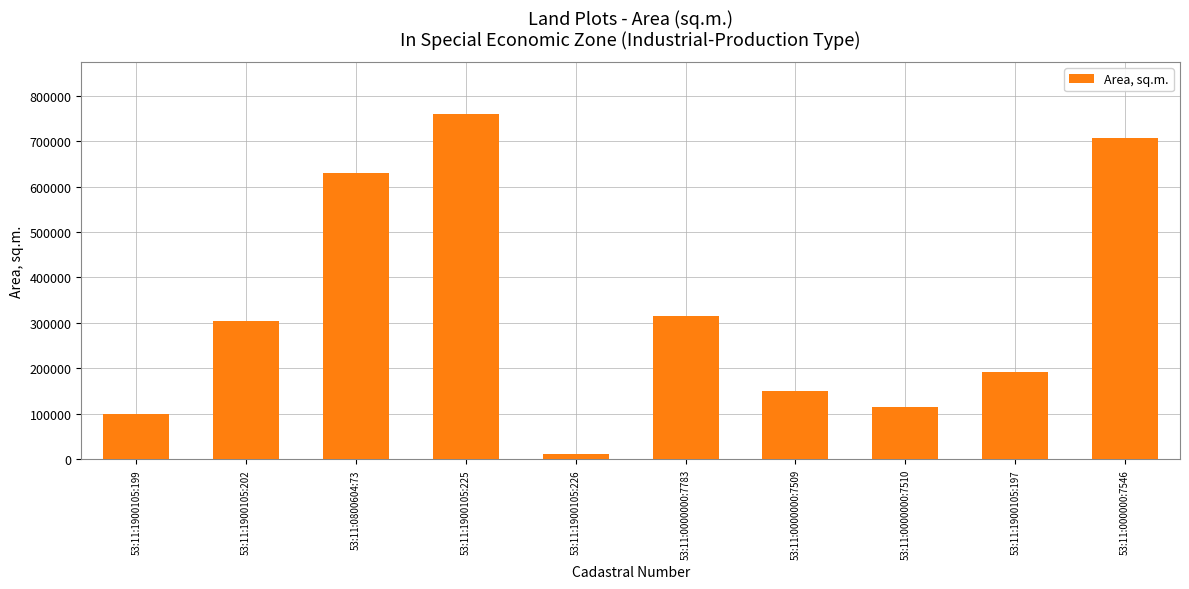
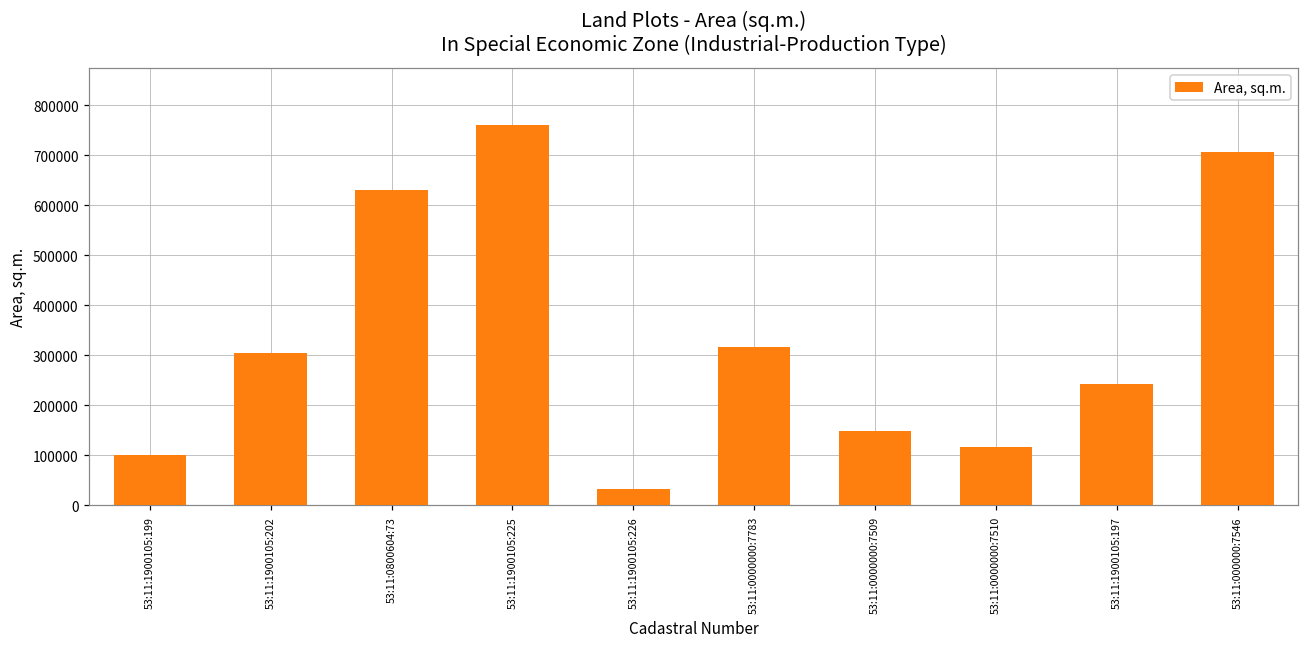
  {
    "53:11:1900105:199": 100000,
    "53:11:1900105:202": 300000,
    "53:11:0800604:73": 630000,
    "53:11:1900105:225": 760000,
-   "53:11:1900105:226": 10000,
+   "53:11:1900105:226": 30000,
    "53:11:0000000:7783": 320000,
    "53:11:0000000:7509": 150000,
    "53:11:0000000:7510": 120000,
-   "53:11:1900105:197": 190000,
+   "53:11:1900105:197": 240000,
    "53:11:000000:7546": 710000
  }
